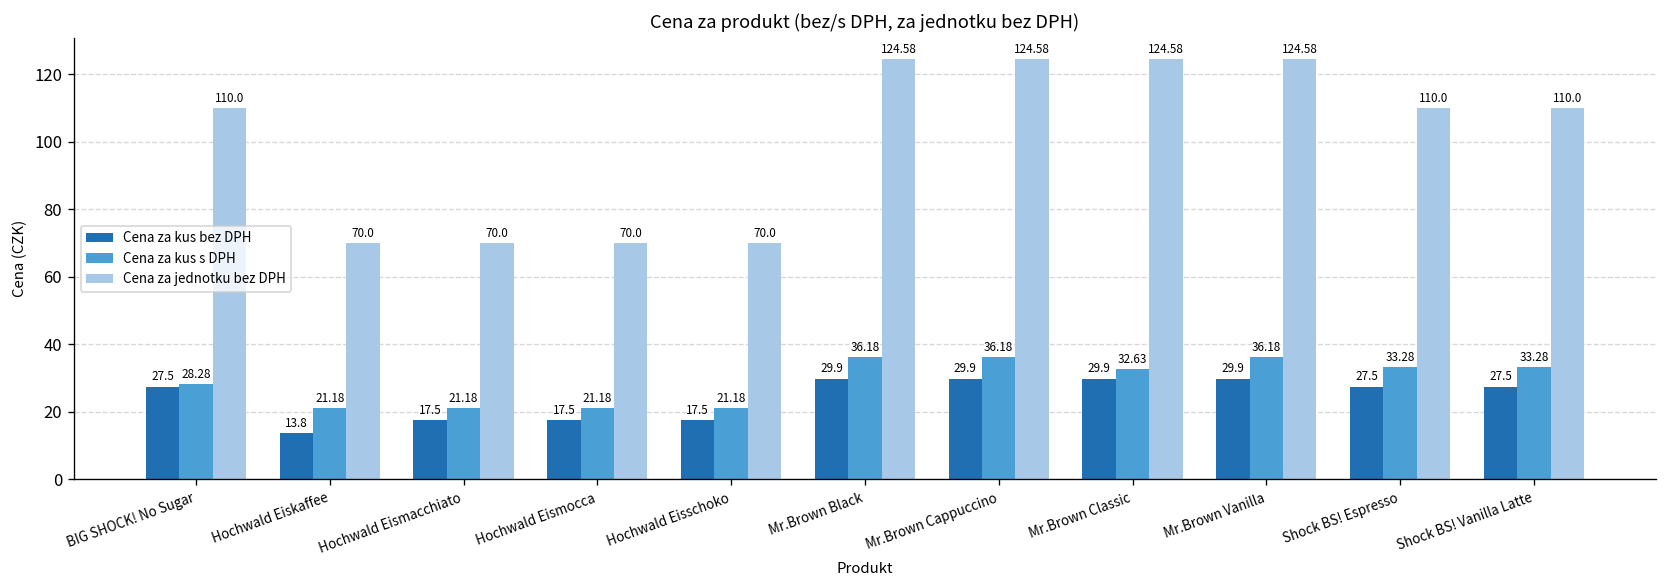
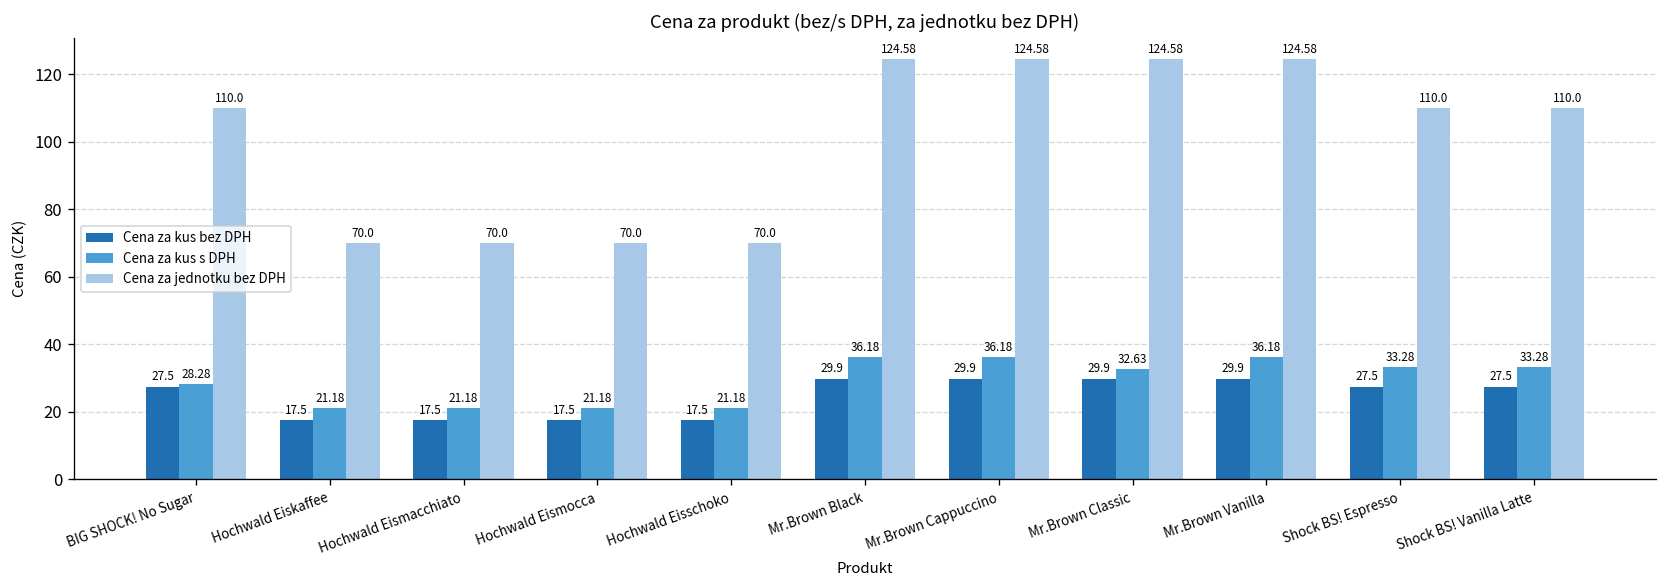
  {
    "Cena za kus bez DPH": {
      "BIG SHOCK! No Sugar": 27.5,
-     "Hochwald Eiskaffee": 13.8,
+     "Hochwald Eiskaffee": 17.5,
      "Hochwald Eismacchiato": 17.5,
      "Hochwald Eismocca": 17.5,
      "Hochwald Eisschoko": 17.5,
      "Mr.Brown Black": 29.9,
      "Mr.Brown Cappuccino": 29.9,
      "Mr.Brown Classic": 29.9,
      "Mr.Brown Vanilla": 29.9,
      "Shock BS! Espresso": 27.5,
      "Shock BS! Vanilla Latte": 27.5
    },
    "Cena za kus s DPH": {
      "BIG SHOCK! No Sugar": 28.28,
      "Hochwald Eiskaffee": 21.18,
      "Hochwald Eismacchiato": 21.18,
      "Hochwald Eismocca": 21.18,
      "Hochwald Eisschoko": 21.18,
      "Mr.Brown Black": 36.18,
      "Mr.Brown Cappuccino": 36.18,
      "Mr.Brown Classic": 32.63,
      "Mr.Brown Vanilla": 36.18,
      "Shock BS! Espresso": 33.28,
      "Shock BS! Vanilla Latte": 33.28
    },
    "Cena za jednotku bez DPH": {
      "Hochwald Eiskaffee": 70.0,
      "Hochwald Eismacchiato": 70.0,
      "Hochwald Eismocca": 70.0,
      "Hochwald Eisschoko": 70.0,
      "Mr.Brown Black": 124.58,
      "Mr.Brown Cappuccino": 124.58,
      "Mr.Brown Classic": 124.58,
      "Mr.Brown Vanilla": 124.58,
      "Shock BS! Espresso": 110.0,
      "Shock BS! Vanilla Latte": 110.0
    }
  }
